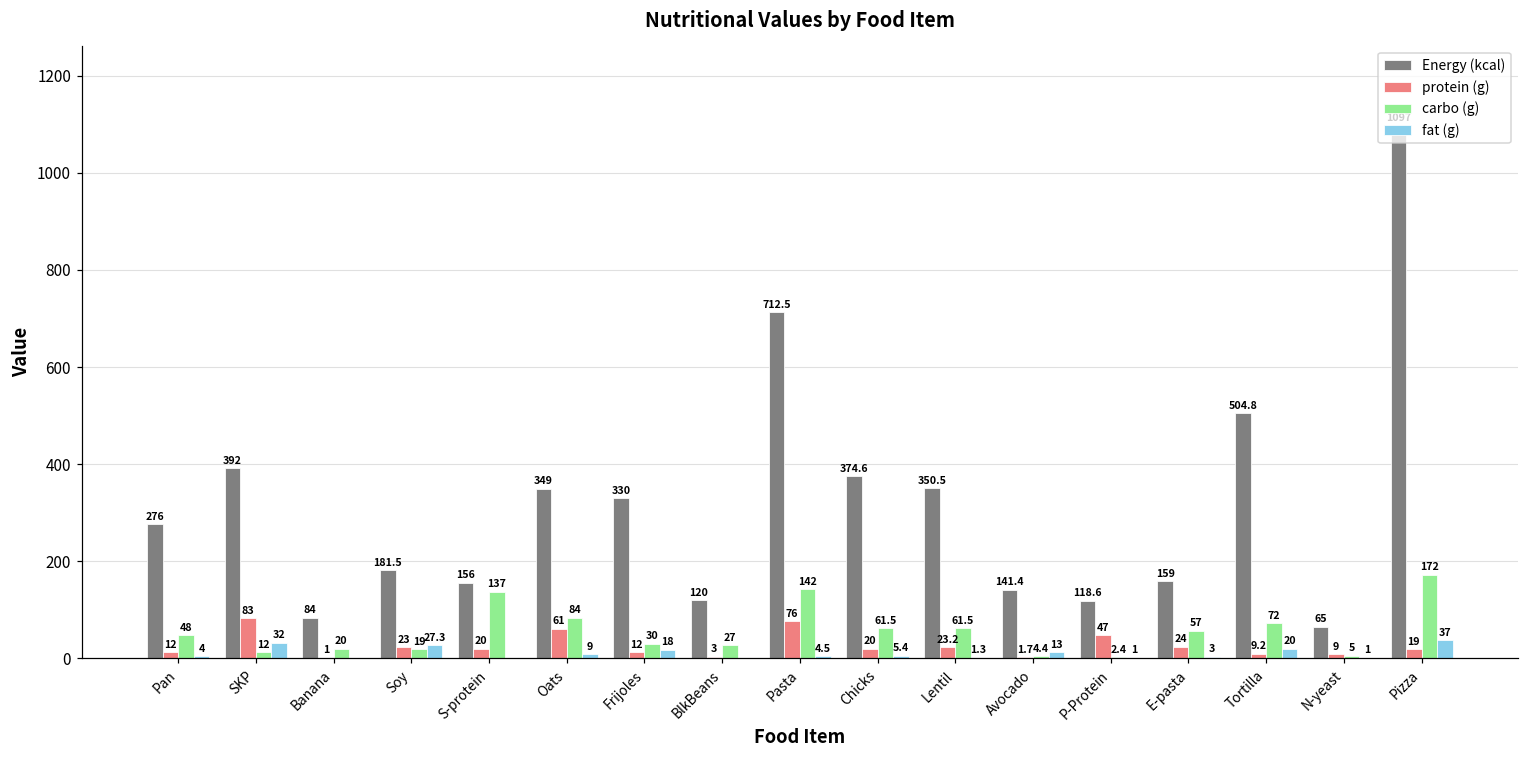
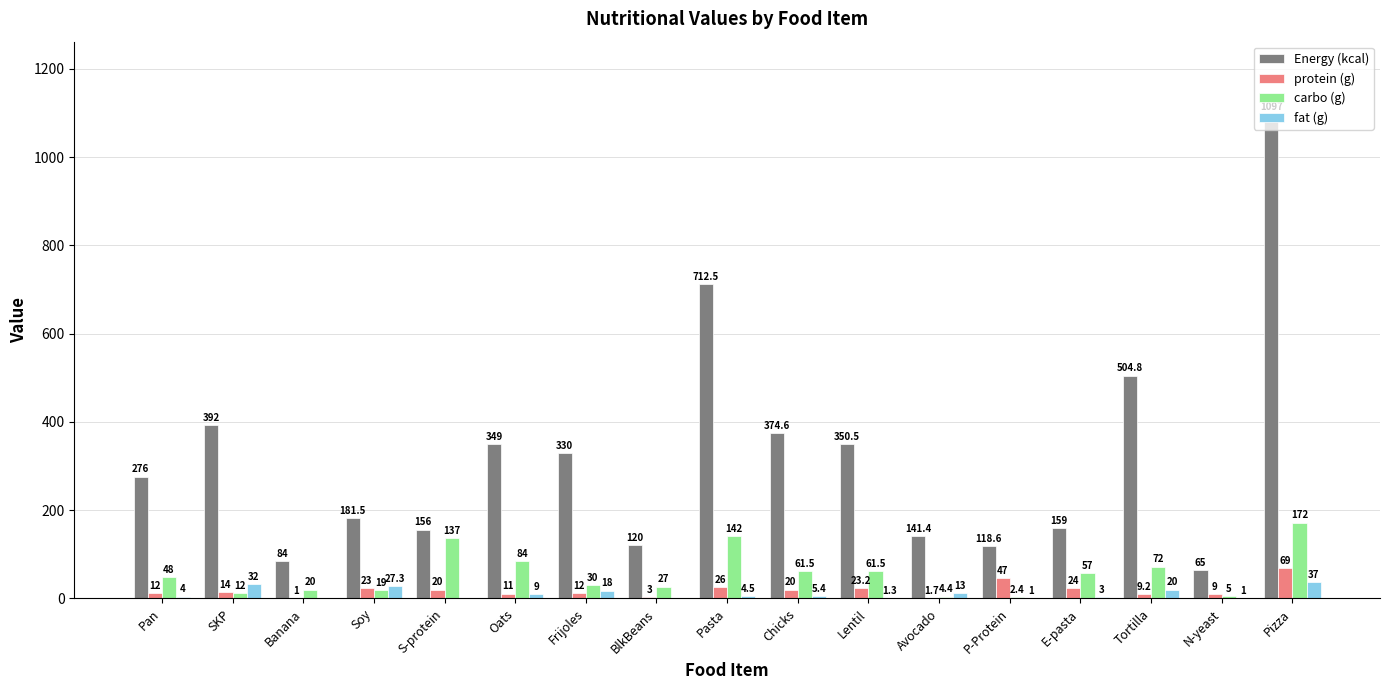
  {
    "Energy (kcal)": {
      "Pan": 276,
      "SKP": 392,
      "Banana": 84,
      "Soy": 181.5,
      "S-protein": 156,
      "Oats": 349,
      "Frijoles": 330,
      "BlkBeans": 120,
      "Pasta": 712.5,
      "Chicks": 374.6,
      "Lentil": 350.5,
      "Avocado": 141.4,
      "P-Protein": 118.6,
      "E-pasta": 159,
      "Tortilla": 504.8,
      "N-yeast": 65
    },
    "protein (g)": {
      "Pan": 12,
-     "SKP": 83,
+     "SKP": 14,
      "Banana": 1,
      "Soy": 23,
      "S-protein": 20,
-     "Oats": 61,
+     "Oats": 11,
      "Frijoles": 12,
      "BlkBeans": 3,
-     "Pasta": 76,
+     "Pasta": 26,
      "Chicks": 20,
      "Lentil": 23.2,
      "Avocado": 1.7,
      "P-Protein": 47,
      "E-pasta": 24,
      "Tortilla": 9.2,
      "N-yeast": 9,
-     "Pizza": 19
+     "Pizza": 69
    },
    "carbo (g)": {
      "Pan": 48,
      "SKP": 12,
      "Banana": 20,
      "Soy": 19,
      "S-protein": 137,
      "Oats": 84,
      "Frijoles": 30,
      "BlkBeans": 27,
      "Pasta": 142,
      "Chicks": 61.5,
      "Lentil": 61.5,
      "Avocado": 4.4,
      "P-Protein": 2.4,
      "E-pasta": 57,
      "Tortilla": 72,
      "N-yeast": 5,
      "Pizza": 172
    },
    "fat (g)": {
      "Pan": 4,
      "SKP": 32,
      "Soy": 27.3,
      "Oats": 9,
      "Frijoles": 18,
      "Pasta": 4.5,
      "Chicks": 5.4,
      "Lentil": 1.3,
      "Avocado": 13,
      "P-Protein": 1,
      "E-pasta": 3,
      "Tortilla": 20,
      "N-yeast": 1,
      "Pizza": 37
    }
  }
